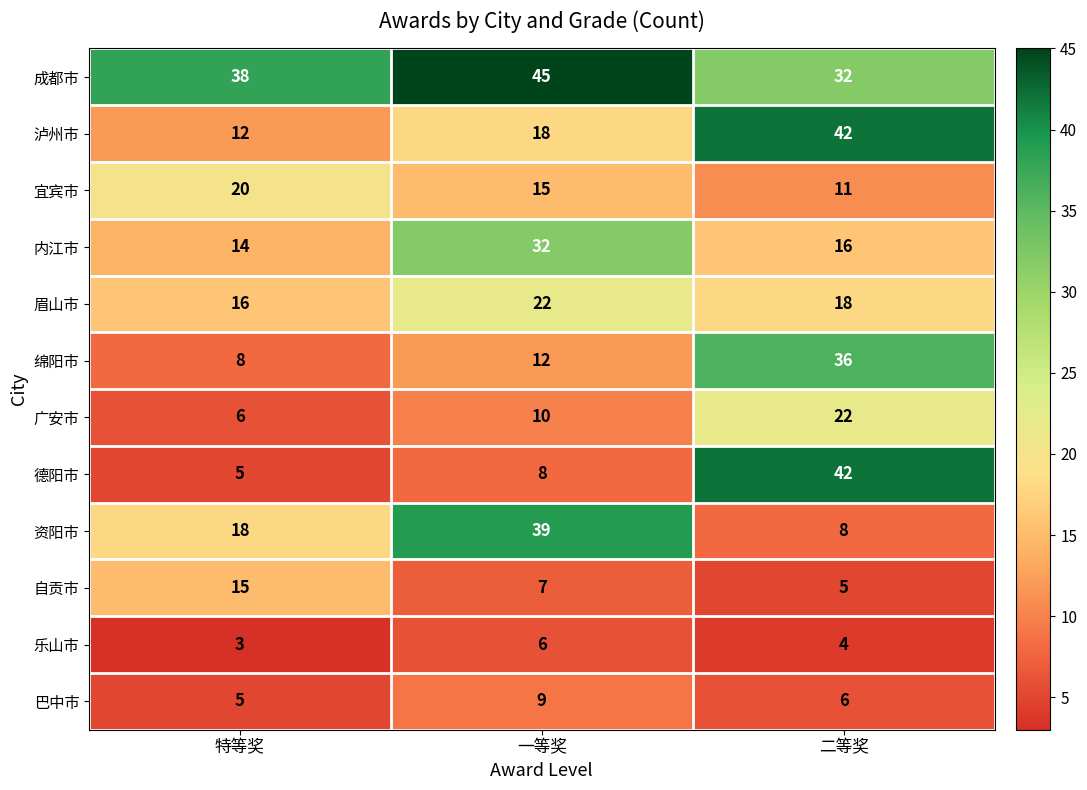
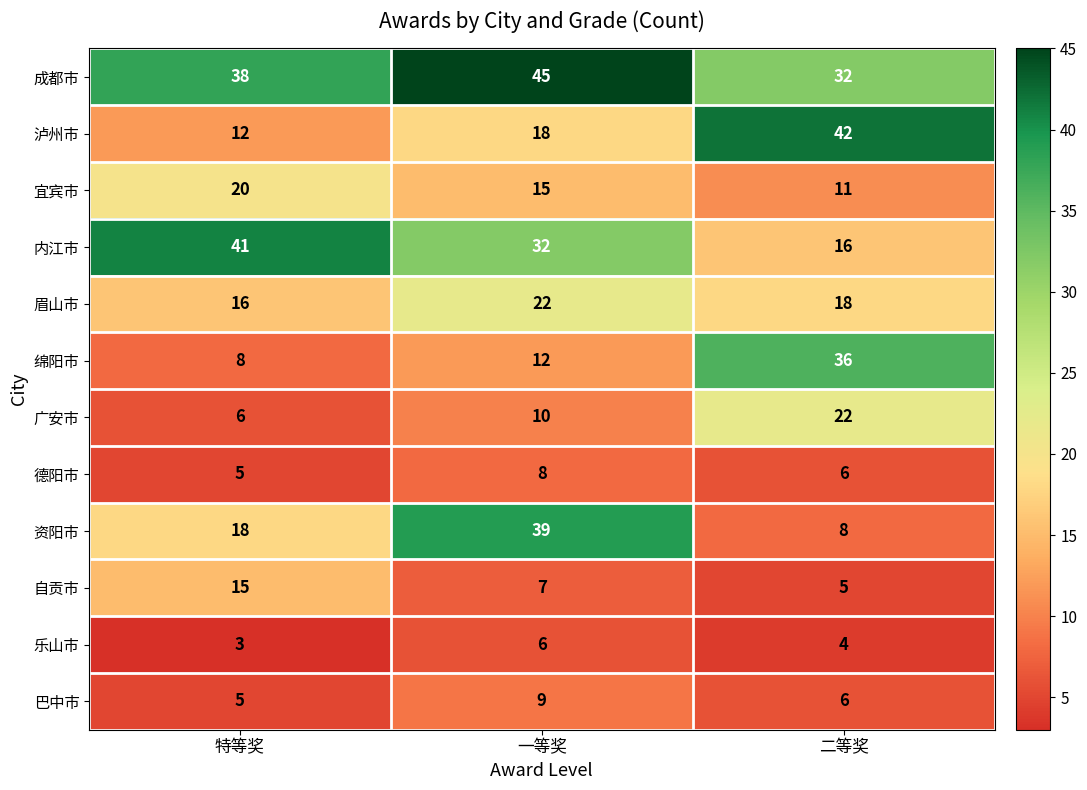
  {
    "成都市": {
      "特等奖": 38,
      "一等奖": 45,
      "二等奖": 32
    },
    "泸州市": {
      "特等奖": 12,
      "一等奖": 18,
      "二等奖": 42
    },
    "宜宾市": {
      "特等奖": 20,
      "一等奖": 15,
      "二等奖": 11
    },
    "内江市": {
-     "特等奖": 14,
+     "特等奖": 41,
      "一等奖": 32,
      "二等奖": 16
    },
    "眉山市": {
      "特等奖": 16,
      "一等奖": 22,
      "二等奖": 18
    },
    "绵阳市": {
      "特等奖": 8,
      "一等奖": 12,
      "二等奖": 36
    },
    "广安市": {
      "特等奖": 6,
      "一等奖": 10,
      "二等奖": 22
    },
    "德阳市": {
      "特等奖": 5,
      "一等奖": 8,
-     "二等奖": 42
+     "二等奖": 6
    },
    "资阳市": {
      "特等奖": 18,
      "一等奖": 39,
      "二等奖": 8
    },
    "自贡市": {
      "特等奖": 15,
      "一等奖": 7,
      "二等奖": 5
    },
    "乐山市": {
      "特等奖": 3,
      "一等奖": 6,
      "二等奖": 4
    },
    "巴中市": {
      "特等奖": 5,
      "一等奖": 9,
      "二等奖": 6
    }
  }
